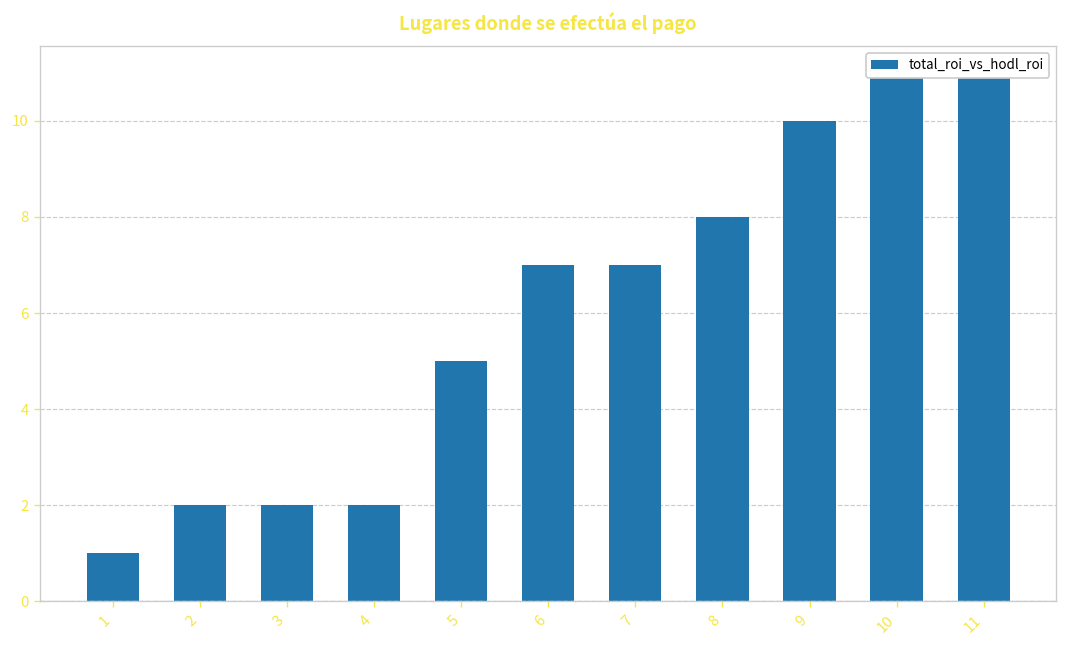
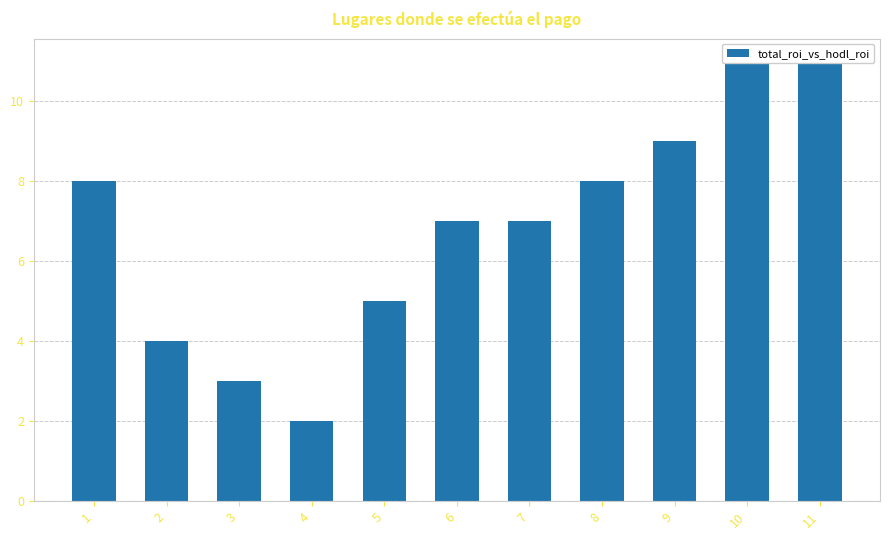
  {
-   "1": 1,
-   "2": 2,
-   "3": 2,
+   "1": 8,
+   "2": 4,
+   "3": 3,
    "4": 2,
    "5": 5,
    "6": 7,
    "7": 7,
    "8": 8,
-   "9": 10
+   "9": 9
  }
